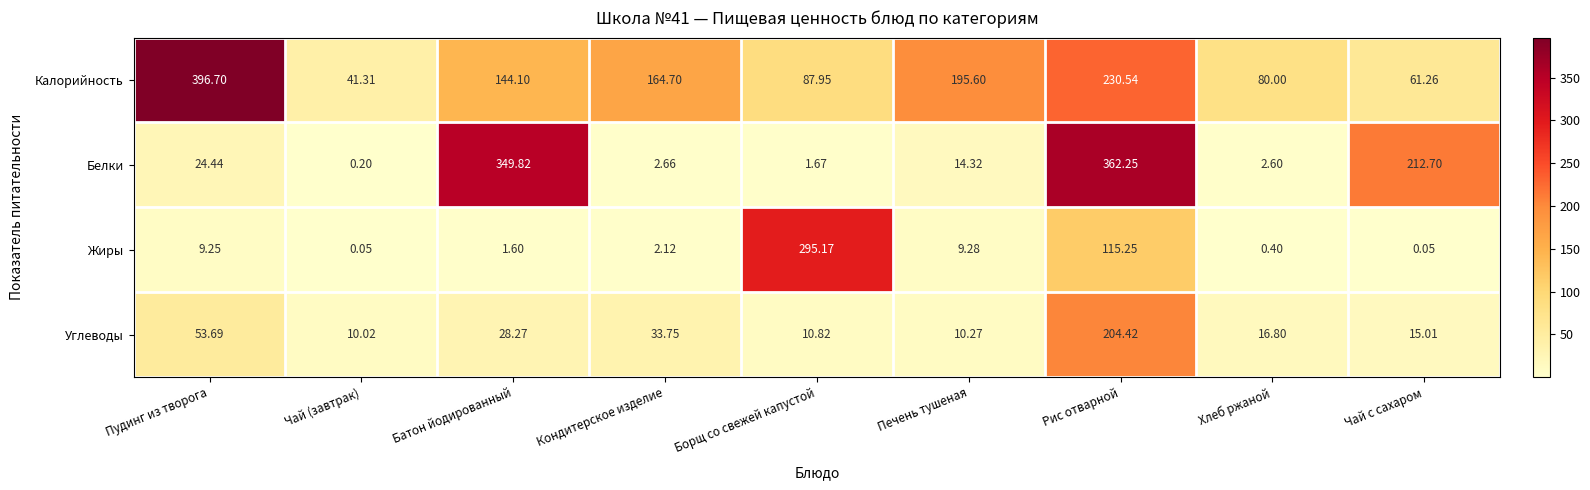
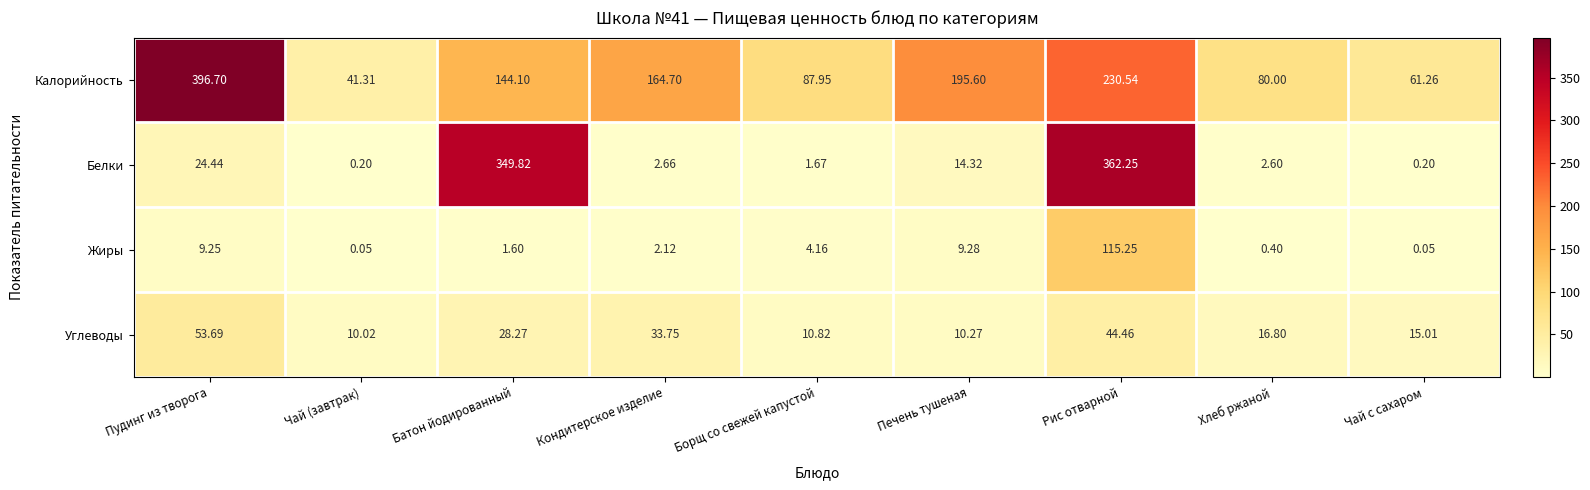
  {
    "Калорийность": {
      "Пудинг из творога": 396.70,
      "Чай (завтрак)": 41.31,
      "Батон йодированный": 144.10,
      "Кондитерское изделие": 164.70,
      "Борщ со свежей капустой": 87.95,
      "Печень тушеная": 195.60,
      "Рис отварной": 230.54,
      "Хлеб ржаной": 80.00,
      "Чай с сахаром": 61.26
    },
    "Белки": {
      "Пудинг из творога": 24.44,
      "Чай (завтрак)": 0.20,
      "Батон йодированный": 349.82,
      "Кондитерское изделие": 2.66,
      "Борщ со свежей капустой": 1.67,
      "Печень тушеная": 14.32,
      "Рис отварной": 362.25,
      "Хлеб ржаной": 2.60,
-     "Чай с сахаром": 212.70
+     "Чай с сахаром": 0.20
    },
    "Жиры": {
      "Пудинг из творога": 9.25,
      "Чай (завтрак)": 0.05,
      "Батон йодированный": 1.60,
      "Кондитерское изделие": 2.12,
-     "Борщ со свежей капустой": 295.17,
+     "Борщ со свежей капустой": 4.16,
      "Печень тушеная": 9.28,
      "Рис отварной": 115.25,
      "Хлеб ржаной": 0.40,
      "Чай с сахаром": 0.05
    },
    "Углеводы": {
      "Пудинг из творога": 53.69,
      "Чай (завтрак)": 10.02,
      "Батон йодированный": 28.27,
      "Кондитерское изделие": 33.75,
      "Борщ со свежей капустой": 10.82,
      "Печень тушеная": 10.27,
-     "Рис отварной": 204.42,
+     "Рис отварной": 44.46,
      "Хлеб ржаной": 16.80,
      "Чай с сахаром": 15.01
    }
  }
